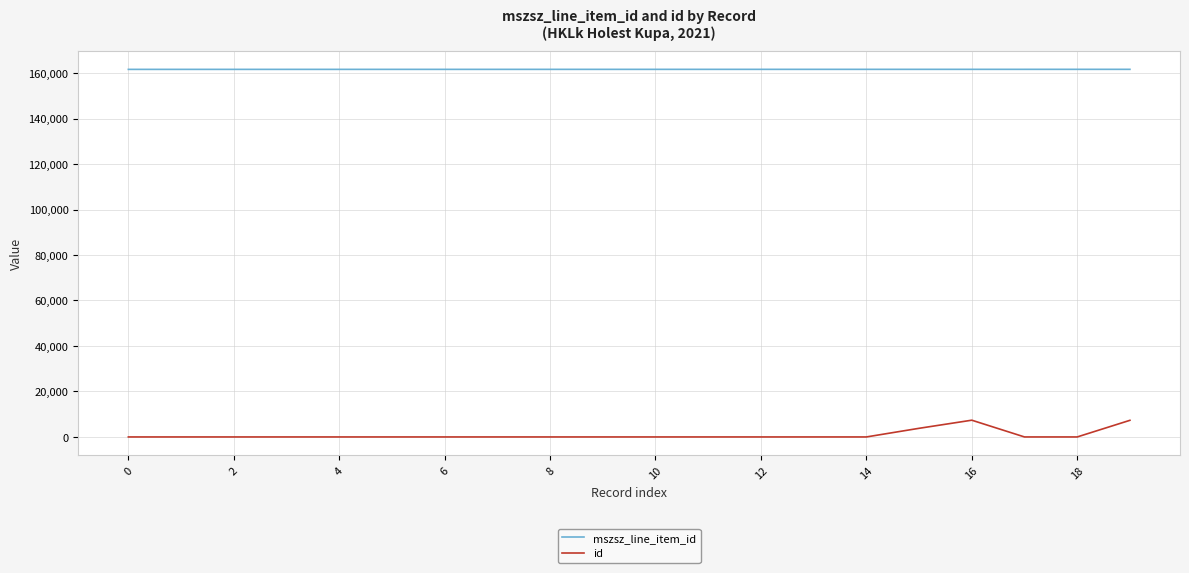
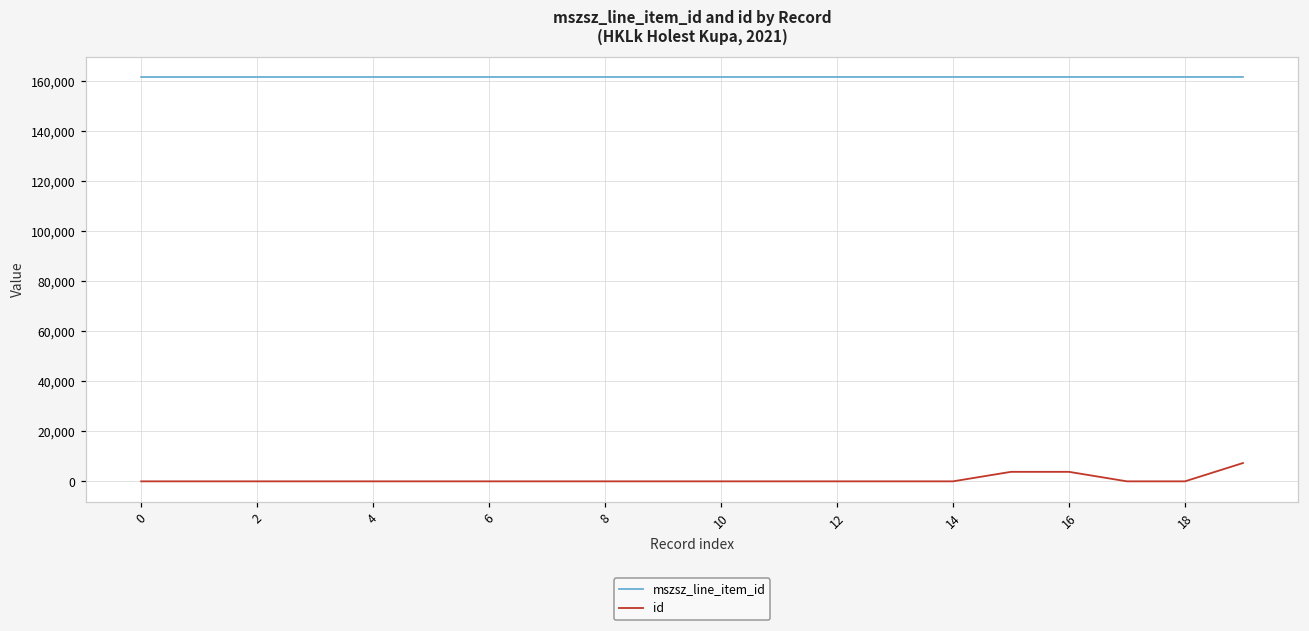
  {
    "mszsz_line_item_id": {
      "0": "162,000",
      "2": "162,000",
      "4": "162,000",
      "6": "162,000",
      "8": "162,000",
      "10": "162,000",
      "12": "162,000",
      "14": "162,000",
      "16": "162,000",
      "18": "162,000"
    },
    "id": {
      "0": "0",
      "2": "0",
      "4": "0",
      "6": "0",
      "8": "0",
      "10": "0",
      "12": "0",
      "14": "0",
-     "16": "7,000",
+     "16": "4,000",
      "18": "0"
    }
  }
